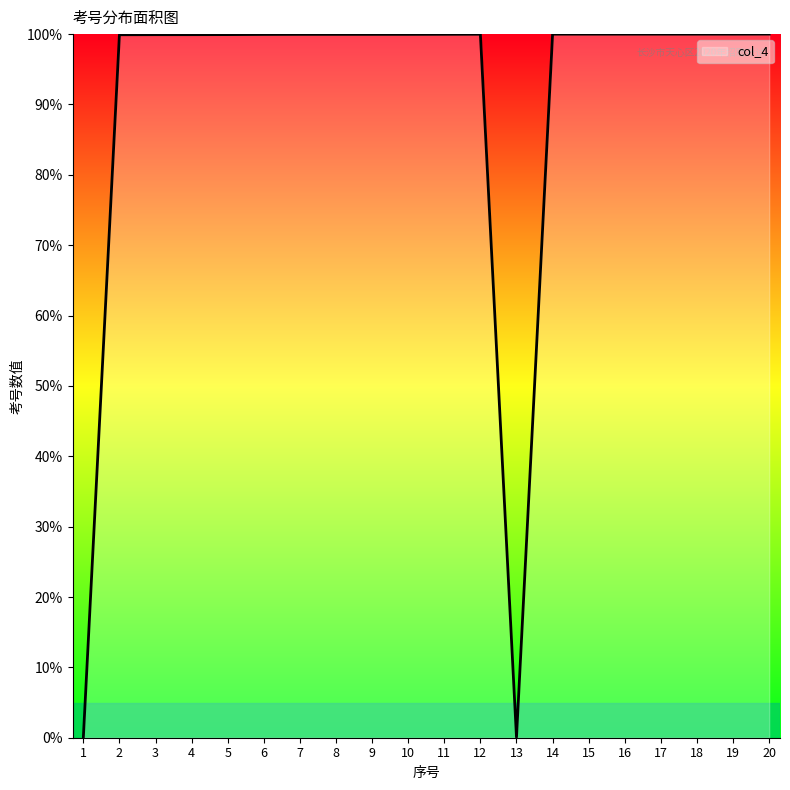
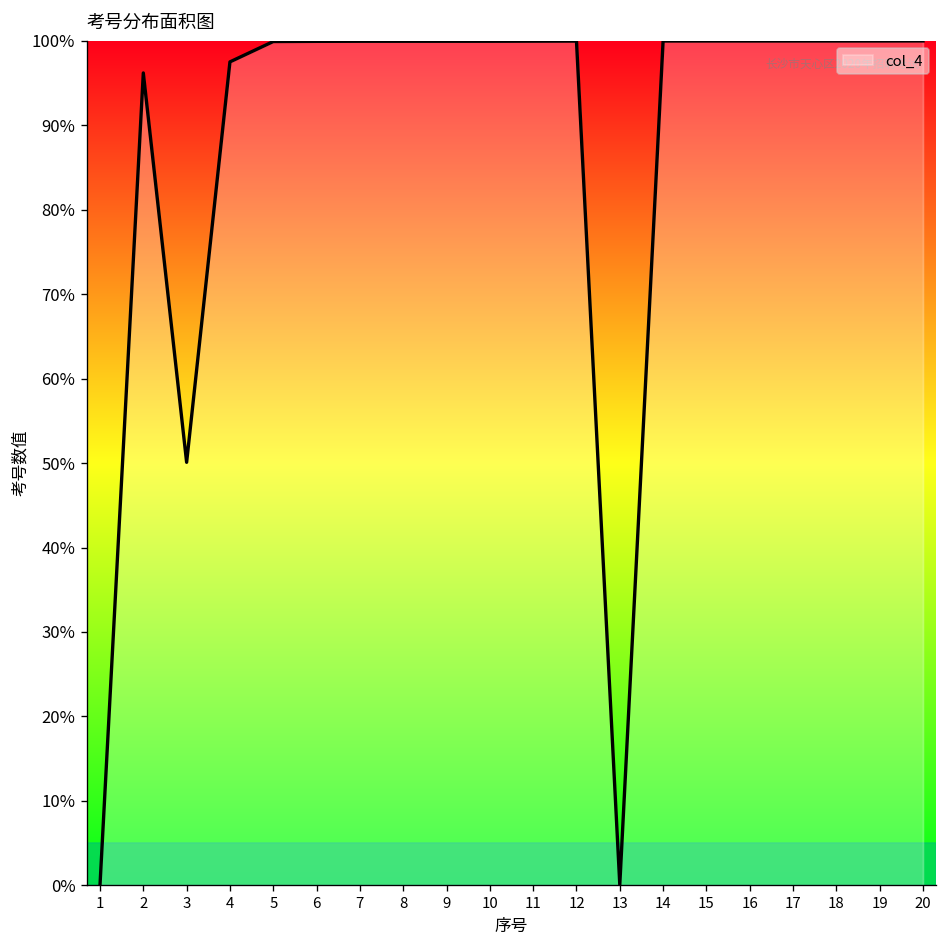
  {
-   "2": "100%",
-   "3": "100%",
-   "4": "100%",
+   "2": "96%",
+   "3": "50%",
+   "4": "98%",
    "5": "100%",
    "6": "100%",
    "7": "100%",
    "8": "100%",
    "9": "100%",
    "10": "100%",
    "11": "100%",
    "12": "100%",
    "14": "100%",
    "15": "100%",
    "16": "100%",
    "17": "100%",
    "18": "100%",
    "19": "100%",
    "20": "100%"
  }
